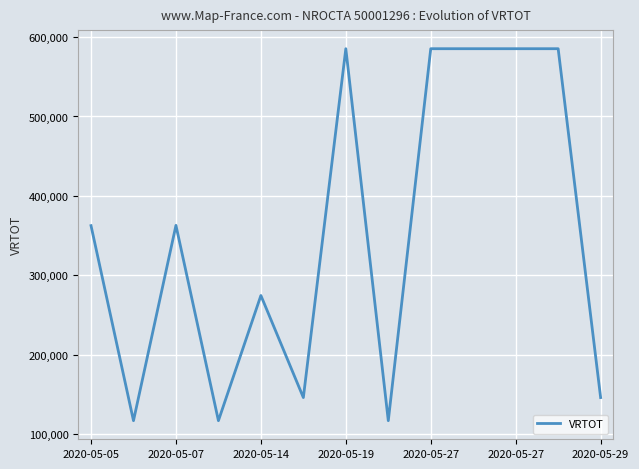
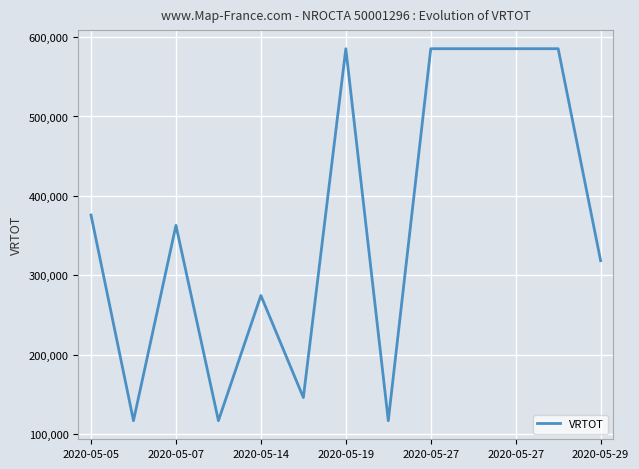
  {
-   "2020-05-05": "360,000",
+   "2020-05-05": "380,000",
    "2020-05-07": "360,000",
    "2020-05-14": "270,000",
    "2020-05-19": "590,000",
-   "2020-05-29": "150,000"
+   "2020-05-29": "320,000"
  }
